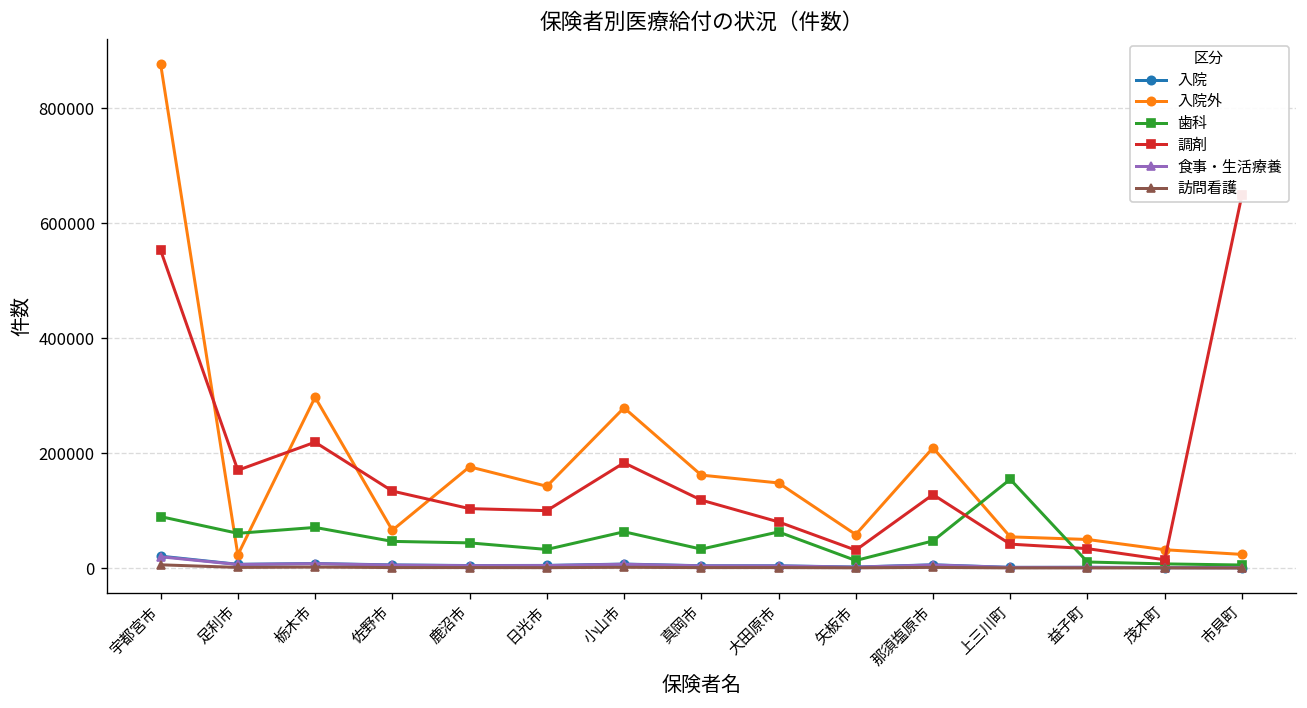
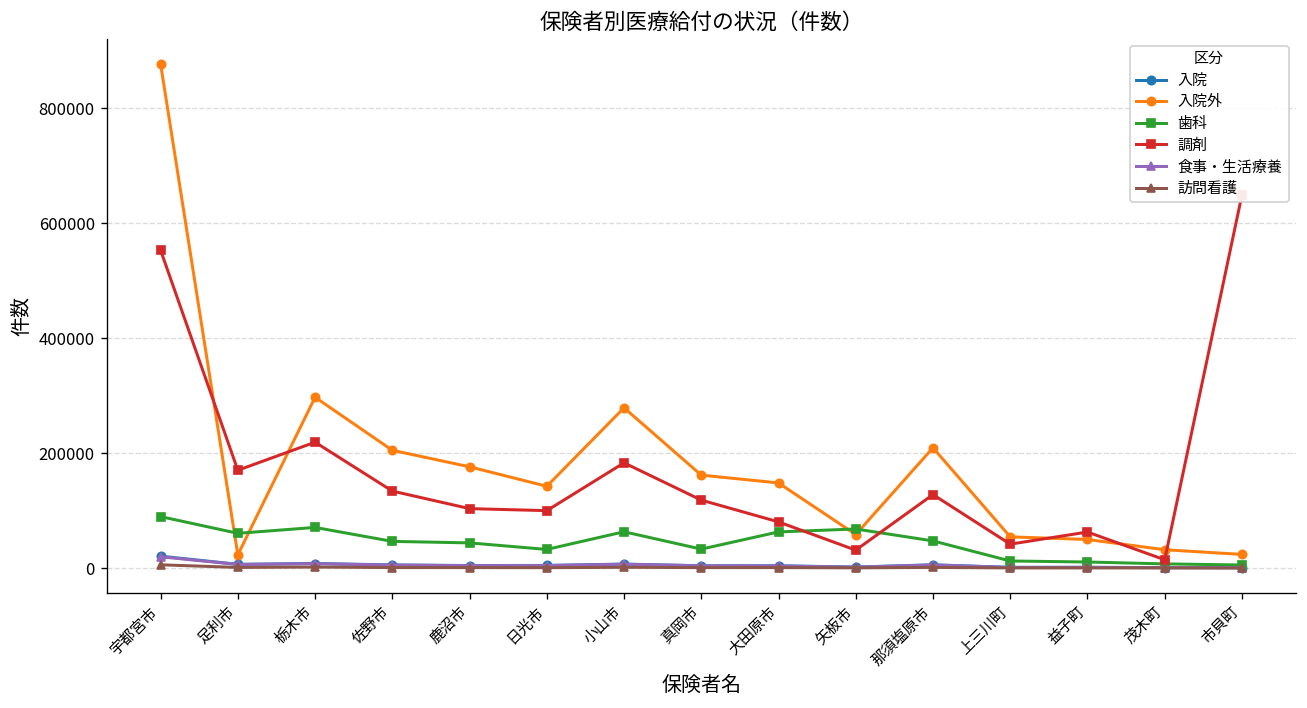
  {
    "入院外": {
      "宇都宮市": 880000,
      "足利市": 20000,
      "栃木市": 300000,
-     "佐野市": 70000,
+     "佐野市": 200000,
      "鹿沼市": 180000,
      "日光市": 140000,
      "小山市": 280000,
      "真岡市": 160000,
      "大田原市": 150000,
      "矢板市": 60000,
      "那須塩原市": 210000,
      "上三川町": 50000,
      "益子町": 50000,
      "茂木町": 30000,
      "市貝町": 20000
    },
    "歯科": {
      "宇都宮市": 90000,
      "足利市": 60000,
      "栃木市": 70000,
      "佐野市": 50000,
      "鹿沼市": 40000,
      "日光市": 30000,
      "小山市": 60000,
      "真岡市": 30000,
      "大田原市": 60000,
-     "矢板市": 10000,
+     "矢板市": 70000,
      "那須塩原市": 50000,
-     "上三川町": 150000,
+     "上三川町": 10000,
      "益子町": 10000,
      "茂木町": 10000
    },
    "調剤": {
      "宇都宮市": 550000,
      "足利市": 170000,
      "栃木市": 220000,
      "佐野市": 130000,
      "鹿沼市": 100000,
      "日光市": 100000,
      "小山市": 180000,
      "真岡市": 120000,
      "大田原市": 80000,
      "矢板市": 30000,
      "那須塩原市": 130000,
      "上三川町": 40000,
-     "益子町": 30000,
+     "益子町": 60000,
      "茂木町": 10000
    },
    "訪問看護": {
      "宇都宮市": 10000,
      "栃木市": 0
    }
  }
